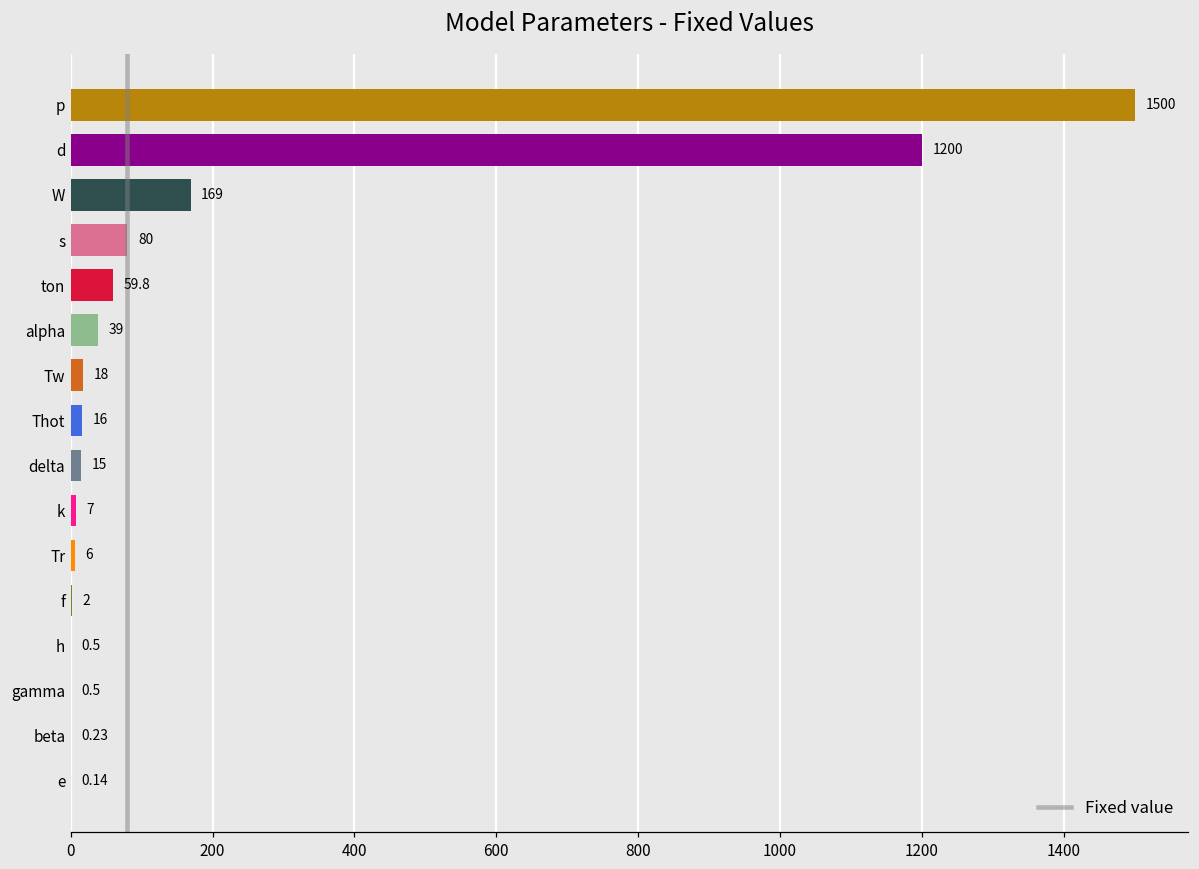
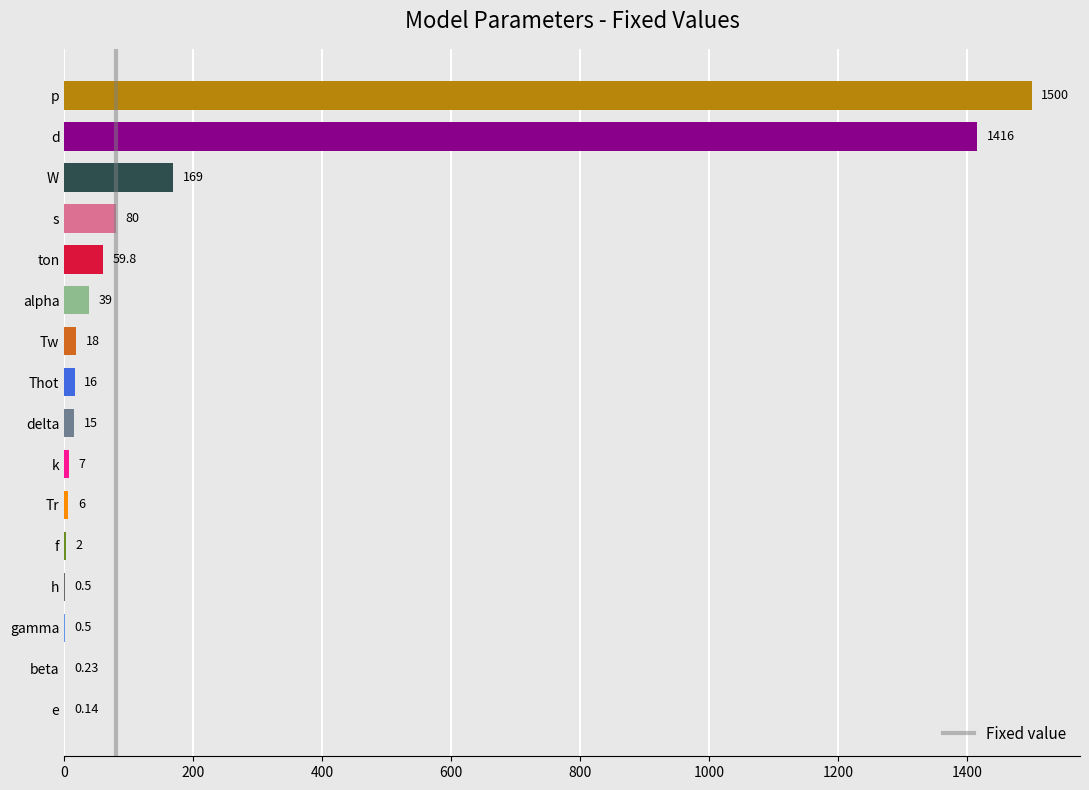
  {
    "p": 1500,
-   "d": 1200,
+   "d": 1416,
    "W": 169,
    "s": 80,
    "ton": 59.8,
    "alpha": 39,
    "Tw": 18,
    "Thot": 16,
    "delta": 15,
    "k": 7,
    "Tr": 6,
    "f": 2,
    "h": 0.5,
    "gamma": 0.5,
    "beta": 0.23,
    "e": 0.14
  }
